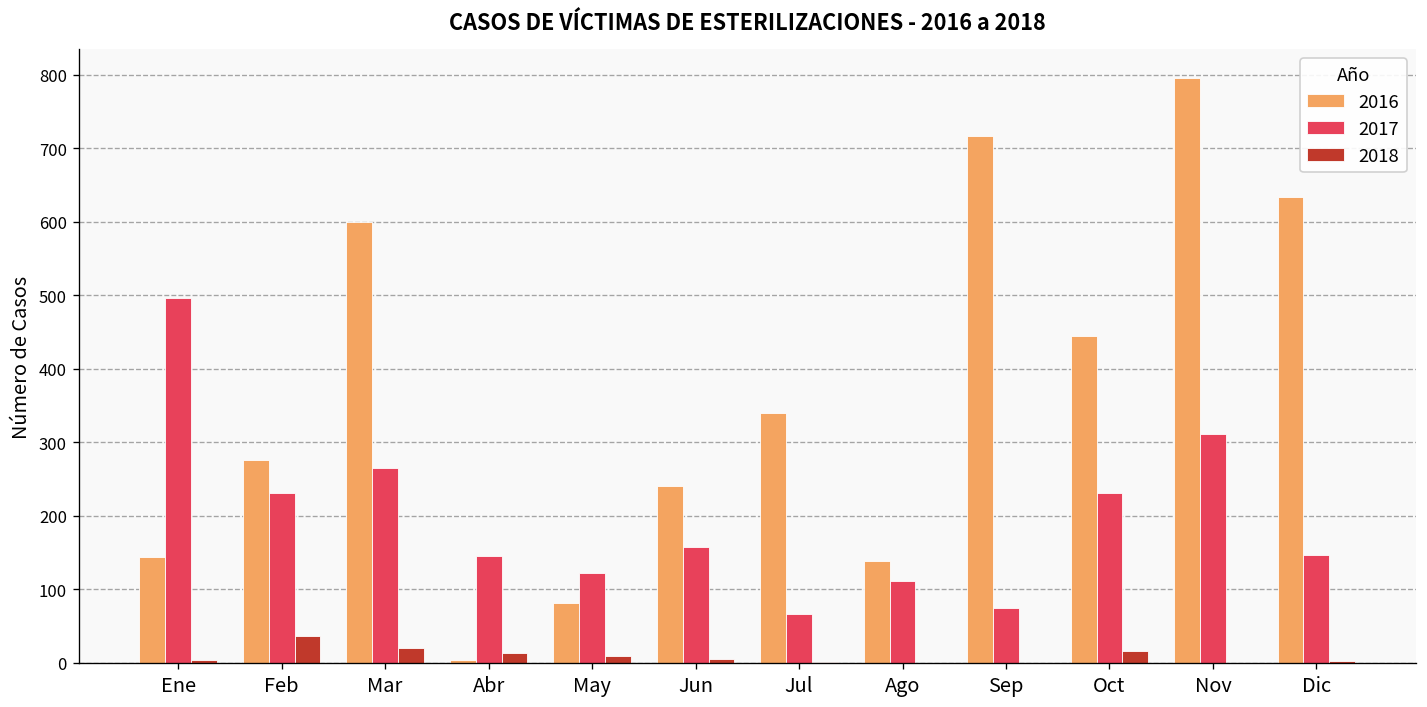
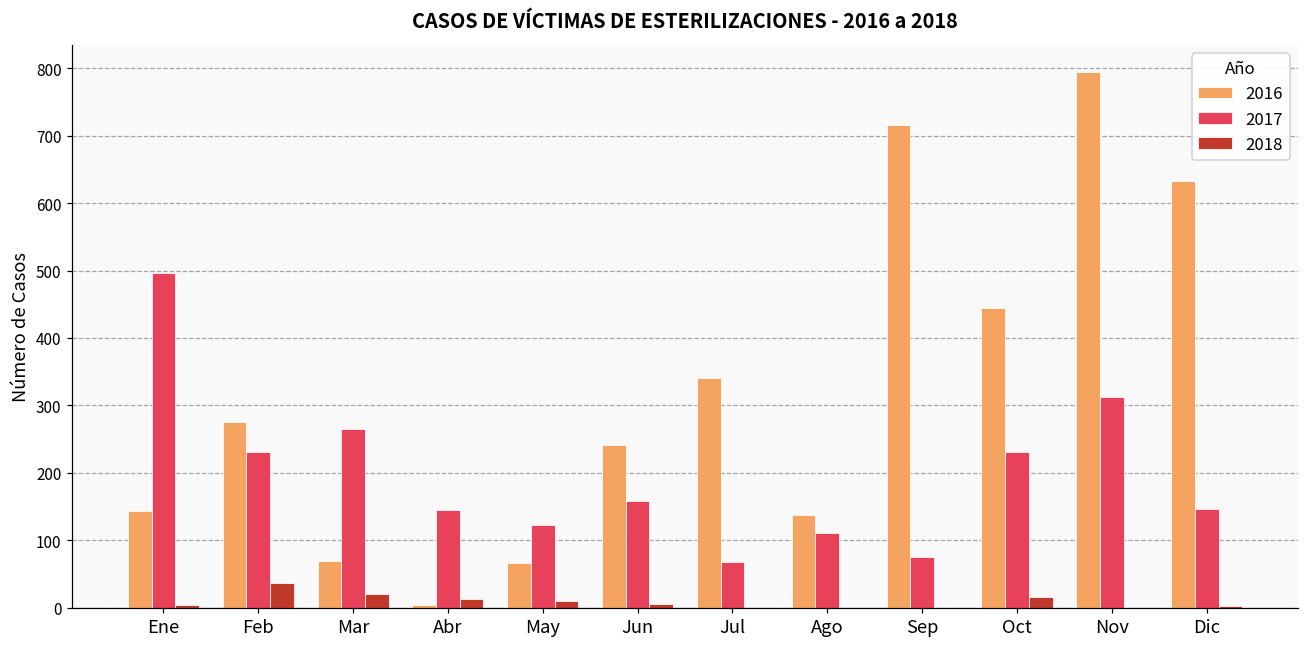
  {
    "2016": {
      "Ene": 140,
      "Feb": 280,
-     "Mar": 600,
-     "May": 80,
+     "Mar": 70,
+     "May": 70,
      "Jun": 240,
      "Jul": 340,
      "Ago": 140,
      "Sep": 720,
      "Oct": 450,
      "Nov": 800,
      "Dic": 630
    },
    "2017": {
      "Ene": 500,
      "Feb": 230,
      "Mar": 270,
      "Abr": 150,
      "May": 120,
      "Jun": 160,
      "Jul": 70,
      "Ago": 110,
      "Sep": 80,
      "Oct": 230,
      "Nov": 310,
      "Dic": 150
    },
    "2018": {
      "Feb": 40,
      "Mar": 20,
      "Abr": 10,
      "May": 10,
      "Jun": 10,
      "Ago": 0,
      "Sep": 0,
      "Oct": 20,
      "Nov": 0
    }
  }
